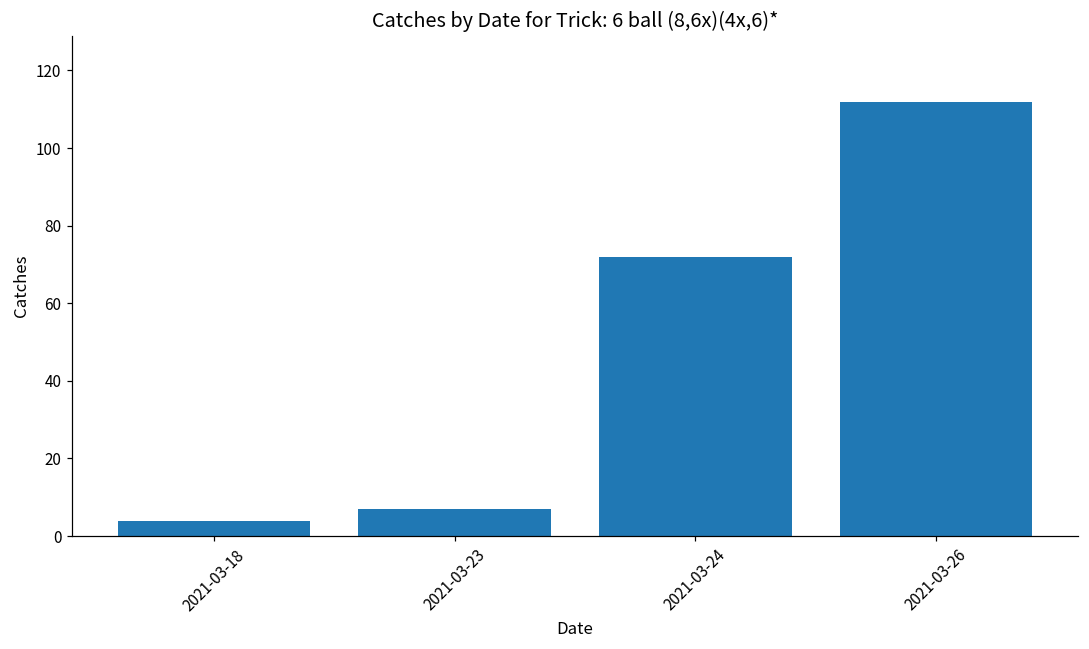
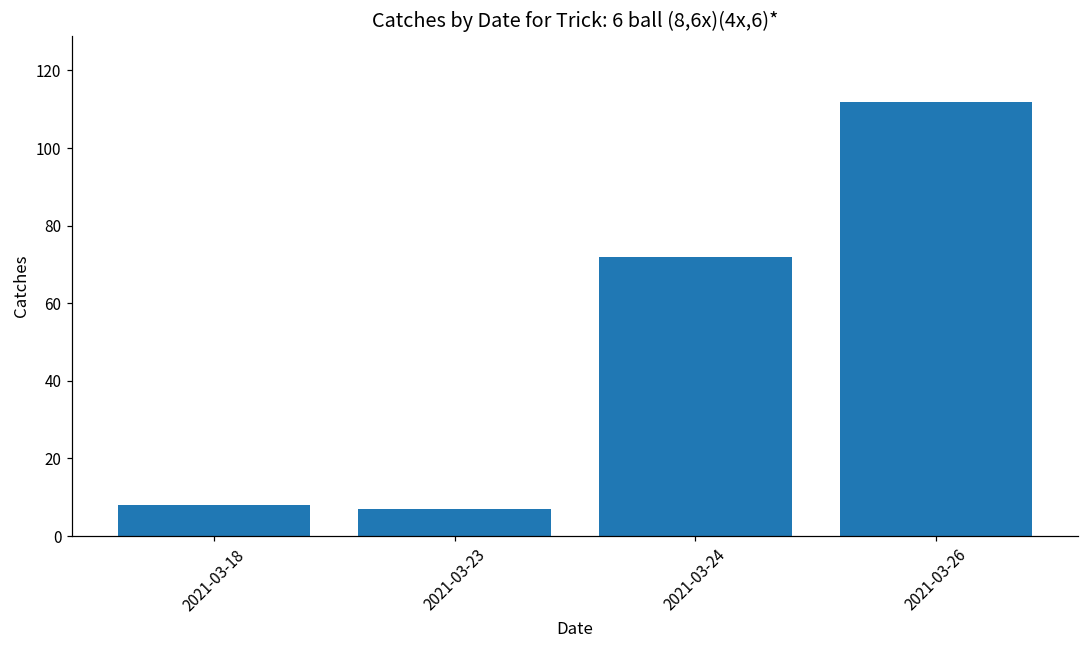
  {
-   "2021-03-18": 4,
+   "2021-03-18": 8,
    "2021-03-23": 7,
    "2021-03-24": 72,
    "2021-03-26": 112
  }
